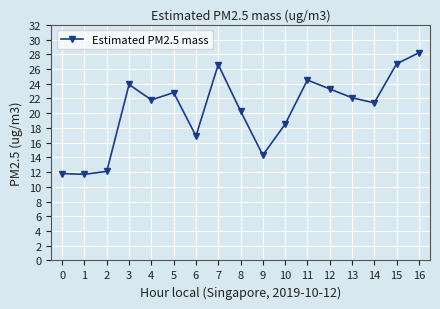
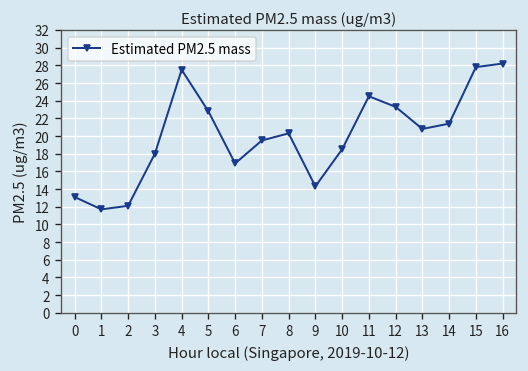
  {
-   "0": 12,
+   "0": 13,
    "1": 12,
    "2": 12,
-   "3": 24,
-   "4": 22,
+   "3": 18,
+   "4": 28,
    "5": 23,
    "6": 17,
-   "7": 27,
+   "7": 20,
    "8": 20,
    "9": 14,
    "10": 19,
    "11": 25,
    "12": 23,
-   "13": 22,
+   "13": 21,
    "14": 21,
-   "15": 27,
+   "15": 28,
    "16": 28
  }
